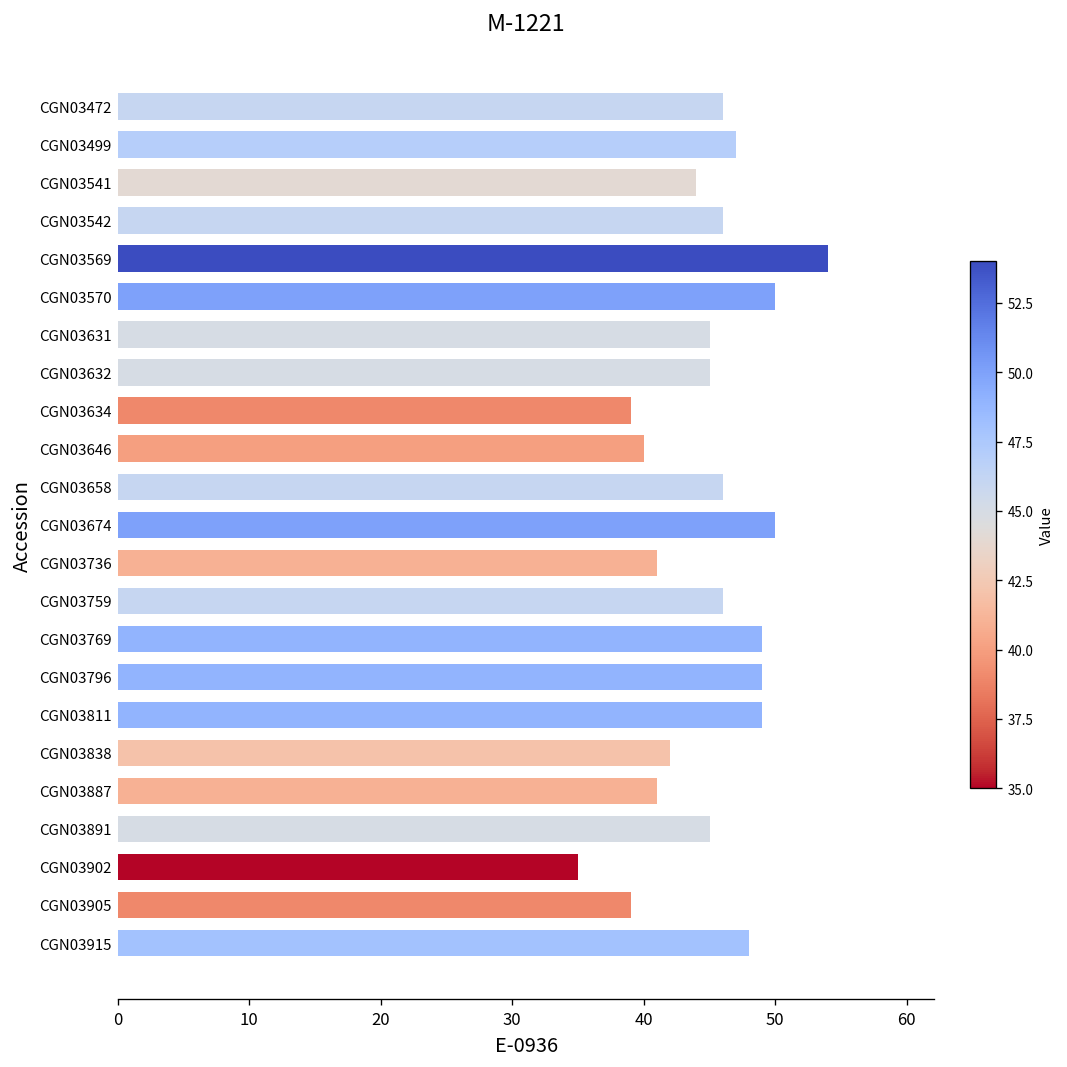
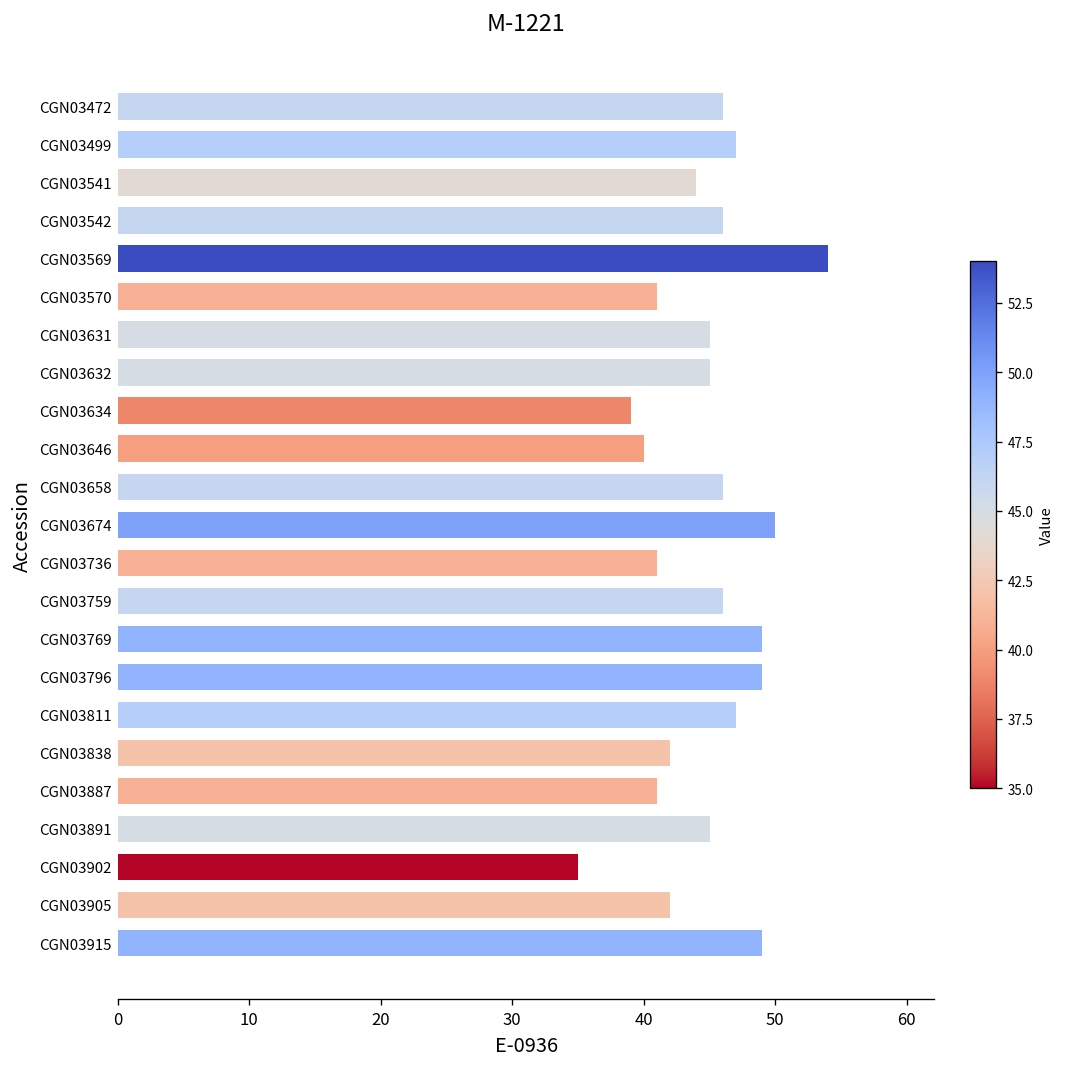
  {
    "CGN03472": 46,
    "CGN03499": 47,
    "CGN03541": 44,
    "CGN03542": 46,
    "CGN03569": 54,
-   "CGN03570": 50,
+   "CGN03570": 41,
    "CGN03631": 45,
    "CGN03632": 45,
    "CGN03634": 39,
    "CGN03646": 40,
    "CGN03658": 46,
    "CGN03674": 50,
    "CGN03736": 41,
    "CGN03759": 46,
    "CGN03769": 49,
    "CGN03796": 49,
-   "CGN03811": 49,
+   "CGN03811": 47,
    "CGN03838": 42,
    "CGN03887": 41,
    "CGN03891": 45,
    "CGN03902": 35,
-   "CGN03905": 39,
-   "CGN03915": 48
+   "CGN03905": 42,
+   "CGN03915": 49
  }
